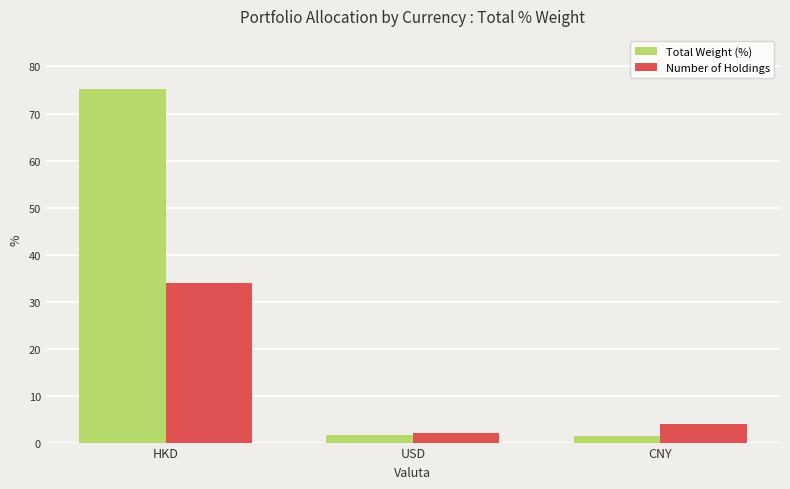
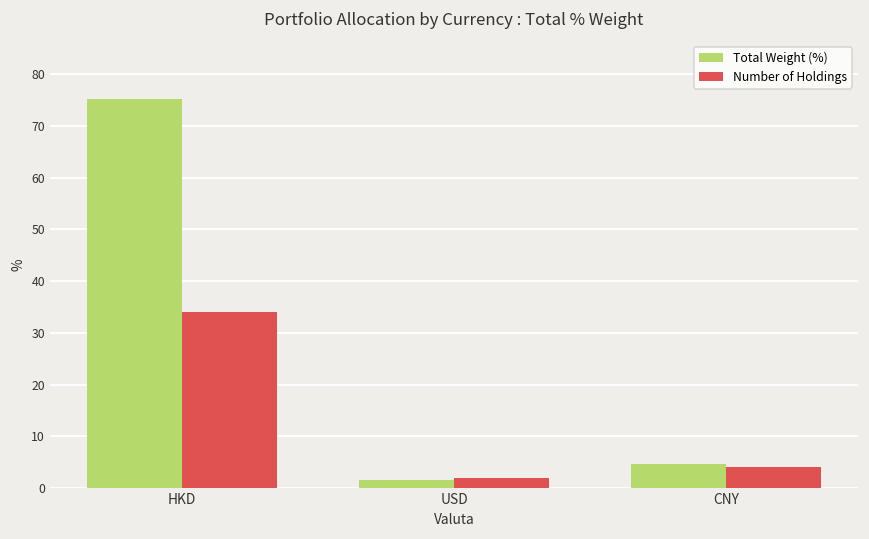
  {
    "Total Weight (%)": {
      "HKD": 75,
      "USD": 2,
-     "CNY": 1
+     "CNY": 5
    },
    "Number of Holdings": {
      "HKD": 34,
      "USD": 2,
      "CNY": 4
    }
  }
